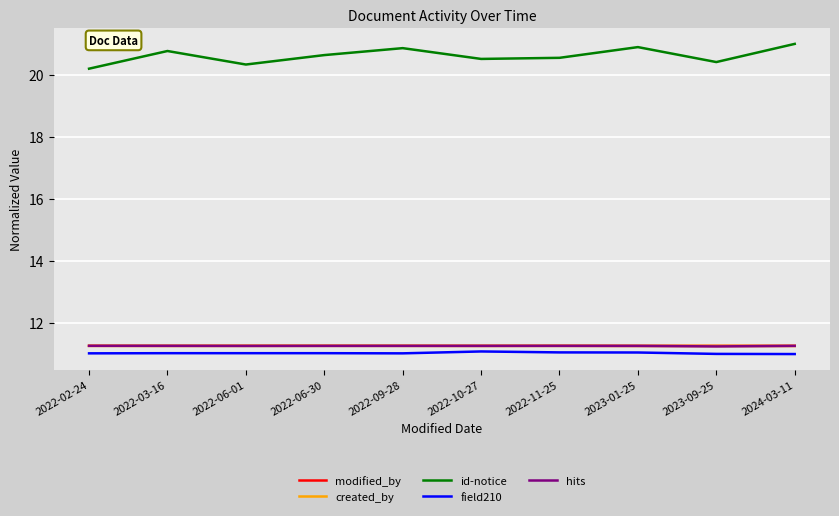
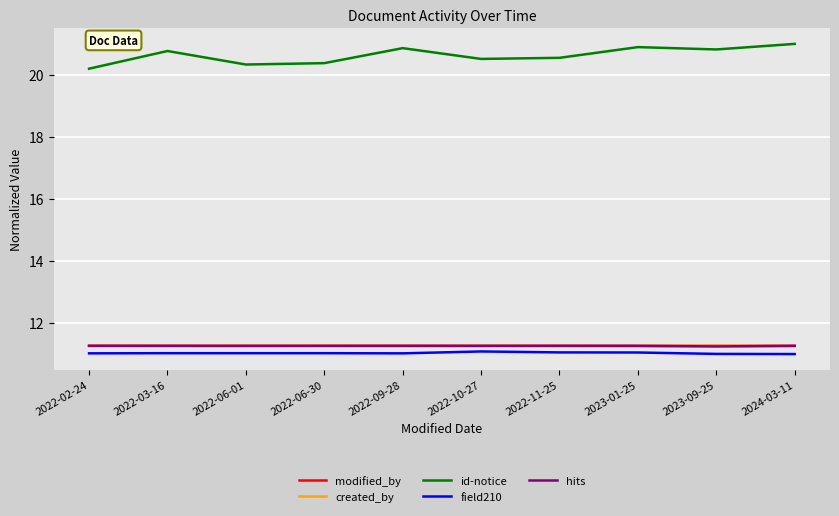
  {
    "hits": {
      "2022-02-24": 11.3,
      "2022-03-16": 11.3,
      "2022-06-01": 11.3,
      "2022-06-30": 11.3,
      "2022-09-28": 11.3,
      "2022-10-27": 11.3,
      "2022-11-25": 11.3,
      "2023-01-25": 11.3,
      "2024-03-11": 11.3
    },
    "id-notice": {
      "2022-02-24": 20.2,
      "2022-03-16": 20.8,
      "2022-06-01": 20.3,
-     "2022-06-30": 20.6,
+     "2022-06-30": 20.4,
      "2022-09-28": 20.9,
      "2022-10-27": 20.5,
      "2022-11-25": 20.6,
      "2023-01-25": 20.9,
-     "2023-09-25": 20.4,
+     "2023-09-25": 20.8,
      "2024-03-11": 21.0
    },
    "field210": {
      "2022-02-24": 11.0,
      "2022-03-16": 11.0,
      "2022-06-01": 11.0,
      "2022-06-30": 11.0,
      "2022-09-28": 11.0,
      "2022-10-27": 11.1,
      "2022-11-25": 11.1,
      "2023-01-25": 11.1,
      "2023-09-25": 11.0,
      "2024-03-11": 11.0
    }
  }
